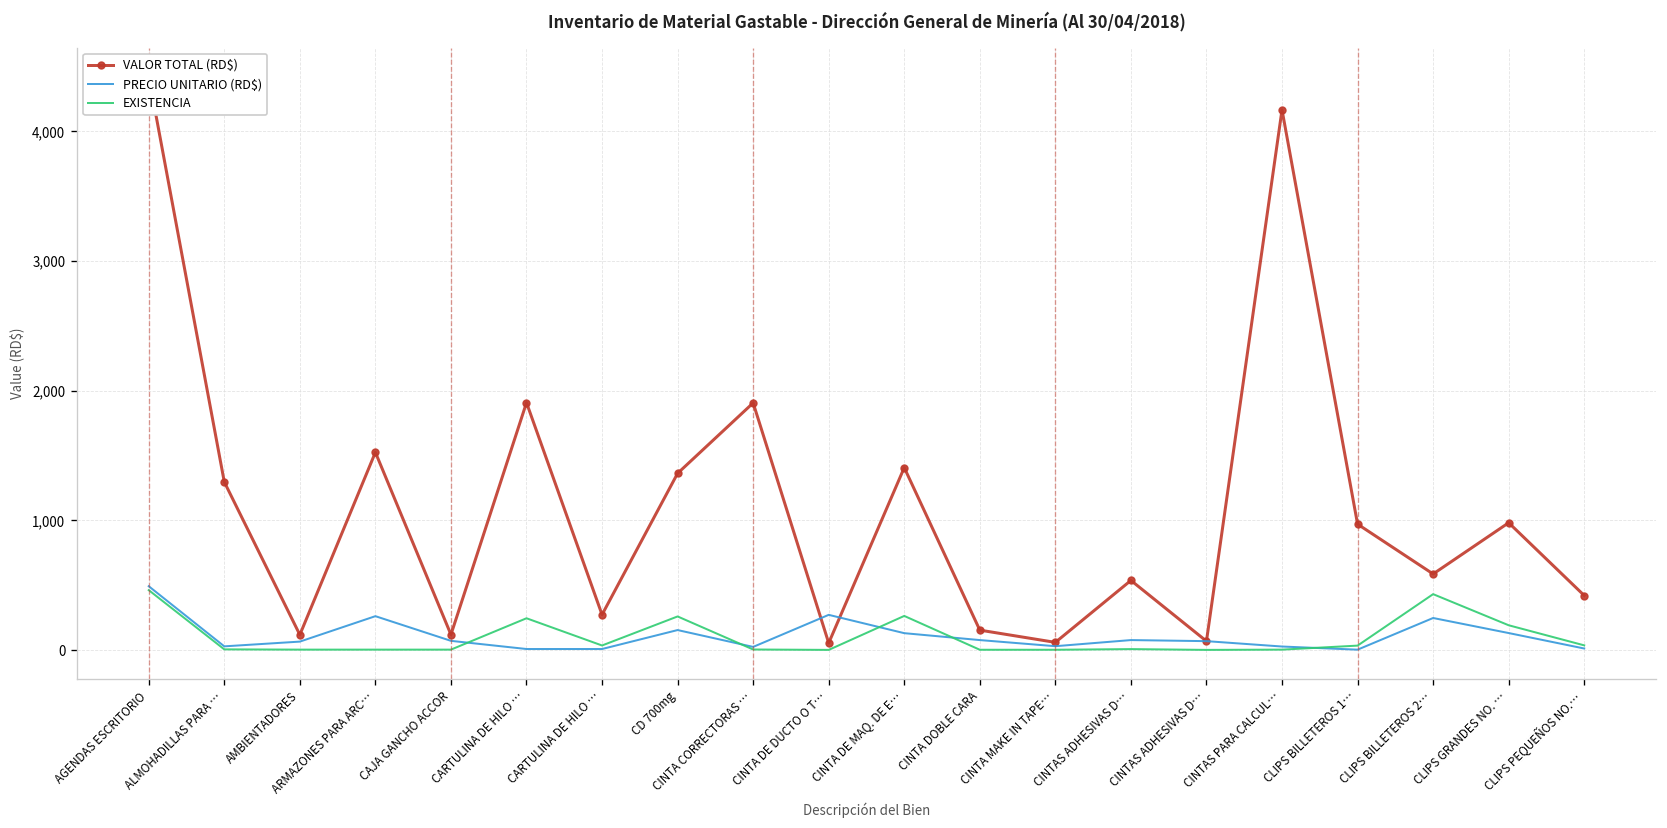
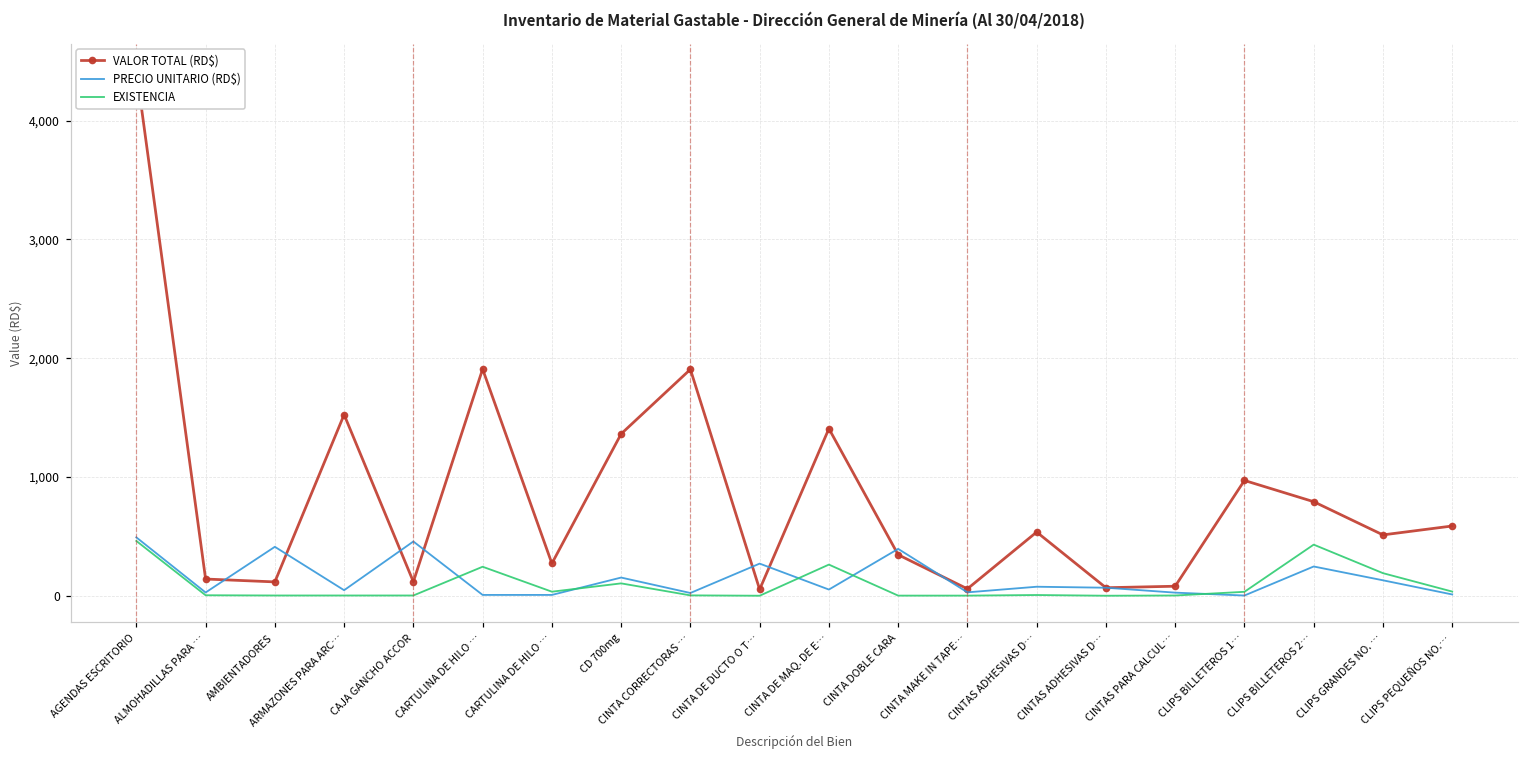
  {
    "VALOR TOTAL (RD$)": {
-     "ALMOHADILLAS PARA …": "1,300",
+     "ALMOHADILLAS PARA …": "140",
      "AMBIENTADORES": "120",
      "ARMAZONES PARA ARC…": "1,530",
      "CAJA GANCHO ACCOR": "120",
      "CD 700mg": "1,360",
      "CINTA CORRECTORAS …": "1,910",
      "CINTA DE DUCTO O T…": "50",
      "CINTA DE MAQ. DE E…": "1,410",
-     "CINTA DOBLE CARA": "150",
+     "CINTA DOBLE CARA": "350",
      "CINTA MAKE IN TAPE…": "60",
-     "CINTAS PARA CALCUL…": "4,170",
+     "CINTAS PARA CALCUL…": "80",
      "CLIPS BILLETEROS 1…": "970",
-     "CLIPS BILLETEROS 2…": "590",
-     "CLIPS GRANDES NO. …": "980",
-     "CLIPS PEQUEÑOS NO.…": "420"
+     "CLIPS BILLETEROS 2…": "790",
+     "CLIPS GRANDES NO. …": "510",
+     "CLIPS PEQUEÑOS NO.…": "590"
    },
    "PRECIO UNITARIO (RD$)": {
      "AGENDAS ESCRITORIO": "490",
-     "AMBIENTADORES": "60",
-     "ARMAZONES PARA ARC…": "260",
-     "CAJA GANCHO ACCOR": "70",
+     "AMBIENTADORES": "410",
+     "ARMAZONES PARA ARC…": "50",
+     "CAJA GANCHO ACCOR": "460",
      "CD 700mg": "150",
      "CINTA DE DUCTO O T…": "270",
-     "CINTA DE MAQ. DE E…": "130",
-     "CINTA DOBLE CARA": "80",
+     "CINTA DE MAQ. DE E…": "50",
+     "CINTA DOBLE CARA": "400",
      "CINTA MAKE IN TAPE…": "30",
      "CINTAS PARA CALCUL…": "30",
      "CLIPS BILLETEROS 1…": "0",
      "CLIPS BILLETEROS 2…": "250",
      "CLIPS GRANDES NO. …": "130",
      "CLIPS PEQUEÑOS NO.…": "10"
    },
    "EXISTENCIA": {
      "AGENDAS ESCRITORIO": "460",
      "AMBIENTADORES": "0",
      "ARMAZONES PARA ARC…": "0",
      "CAJA GANCHO ACCOR": "0",
-     "CD 700mg": "260",
+     "CD 700mg": "110",
      "CINTA DE DUCTO O T…": "0",
      "CINTA DE MAQ. DE E…": "260",
      "CINTA DOBLE CARA": "0",
      "CINTA MAKE IN TAPE…": "0",
      "CINTAS PARA CALCUL…": "0",
      "CLIPS BILLETEROS 1…": "30",
      "CLIPS BILLETEROS 2…": "430",
      "CLIPS GRANDES NO. …": "190",
      "CLIPS PEQUEÑOS NO.…": "40"
    }
  }
